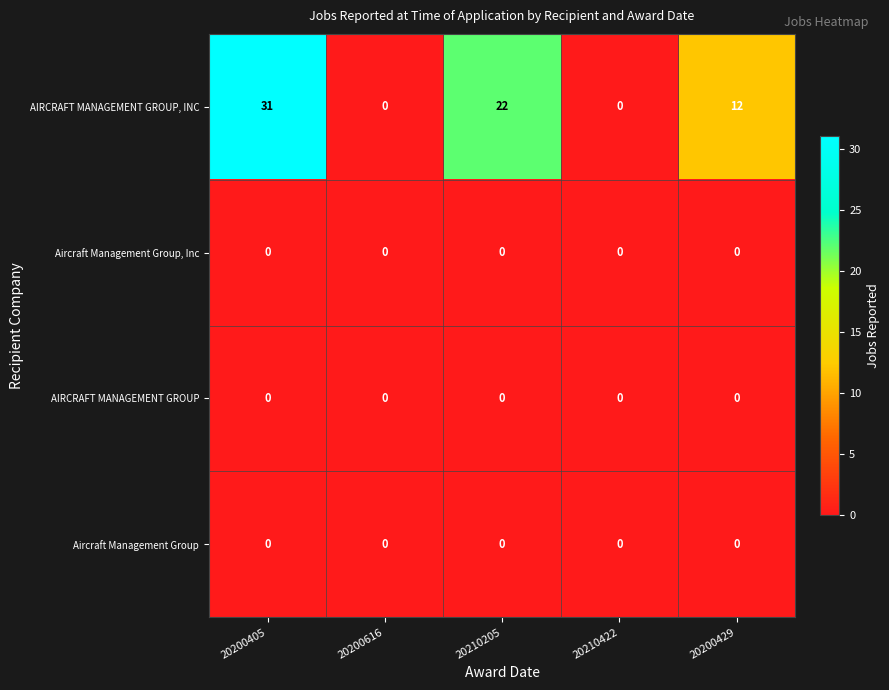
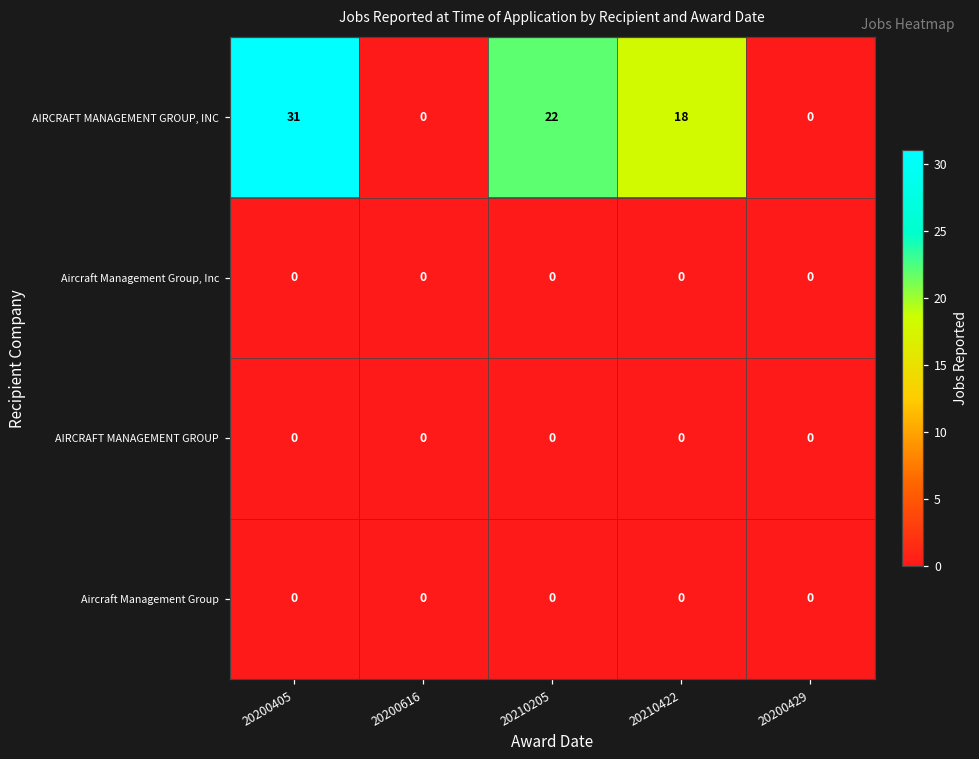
  {
    "AIRCRAFT MANAGEMENT GROUP, INC": {
      "20200405": 31,
      "20200616": 0,
      "20210205": 22,
-     "20210422": 0,
-     "20200429": 12
+     "20210422": 18,
+     "20200429": 0
    },
    "Aircraft Management Group, Inc": {
      "20200405": 0,
      "20200616": 0,
      "20210205": 0,
      "20210422": 0,
      "20200429": 0
    },
    "AIRCRAFT MANAGEMENT GROUP": {
      "20200405": 0,
      "20200616": 0,
      "20210205": 0,
      "20210422": 0,
      "20200429": 0
    },
    "Aircraft Management Group": {
      "20200405": 0,
      "20200616": 0,
      "20210205": 0,
      "20210422": 0,
      "20200429": 0
    }
  }
